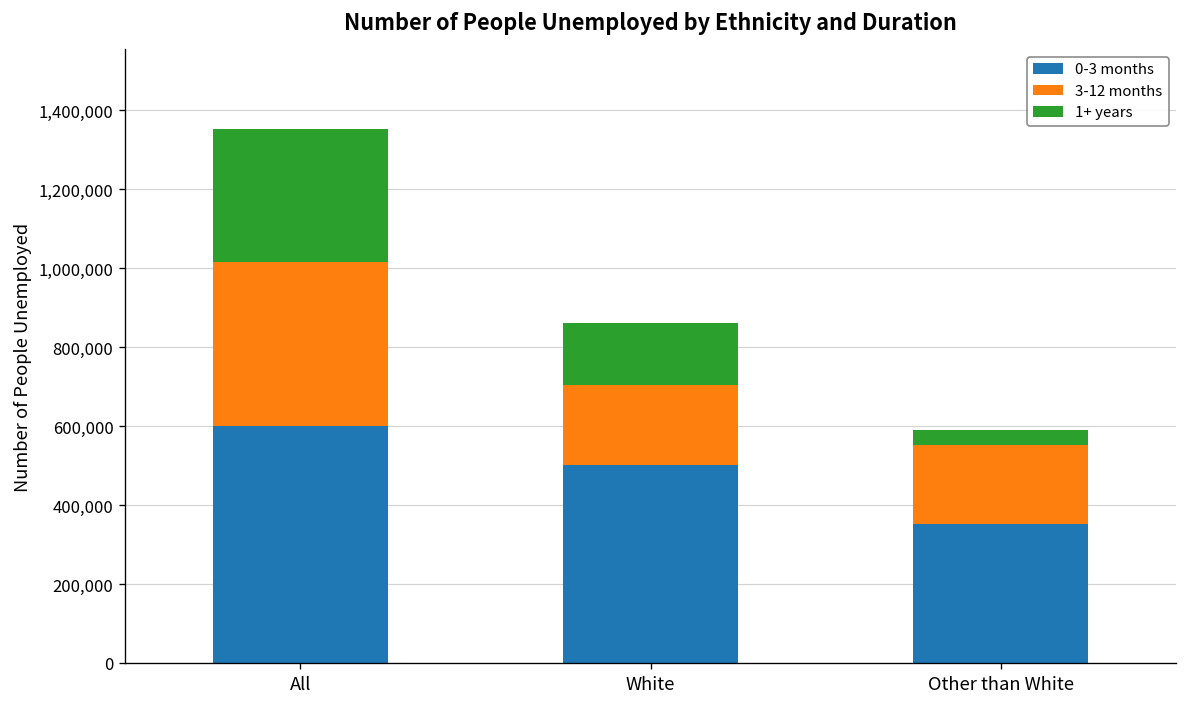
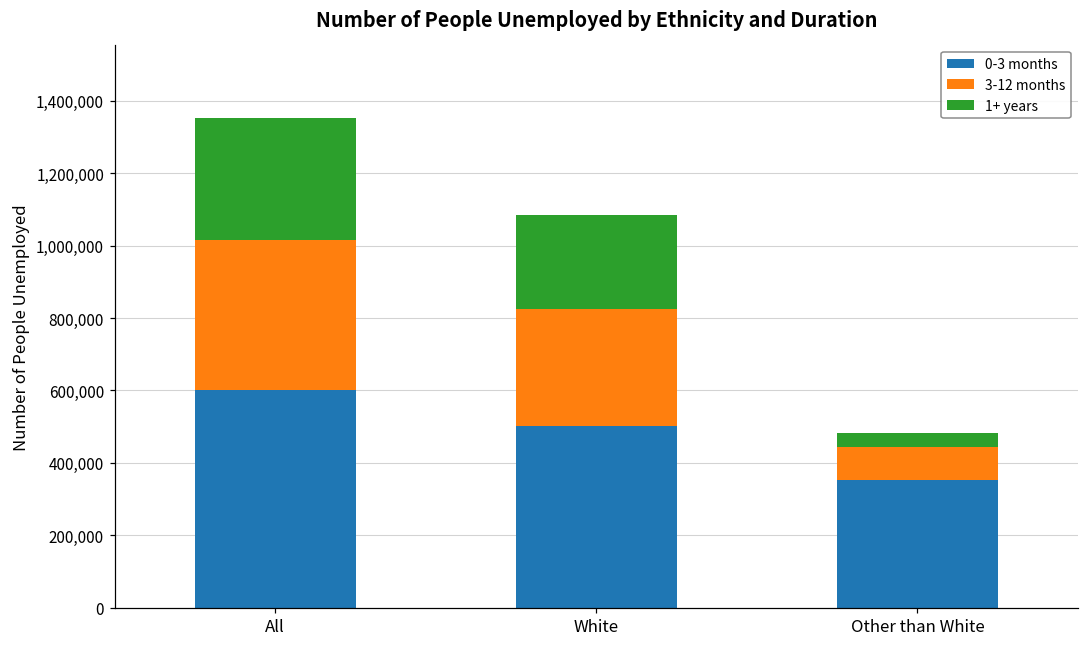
  {
    "0-3 months": {
      "All": "600,000",
      "White": "500,000",
      "Other than White": "350,000"
    },
    "3-12 months": {
      "All": "420,000",
-     "White": "200,000",
-     "Other than White": "200,000"
+     "White": "320,000",
+     "Other than White": "90,000"
    },
    "1+ years": {
      "All": "340,000",
-     "White": "160,000",
+     "White": "260,000",
      "Other than White": "40,000"
    }
  }
